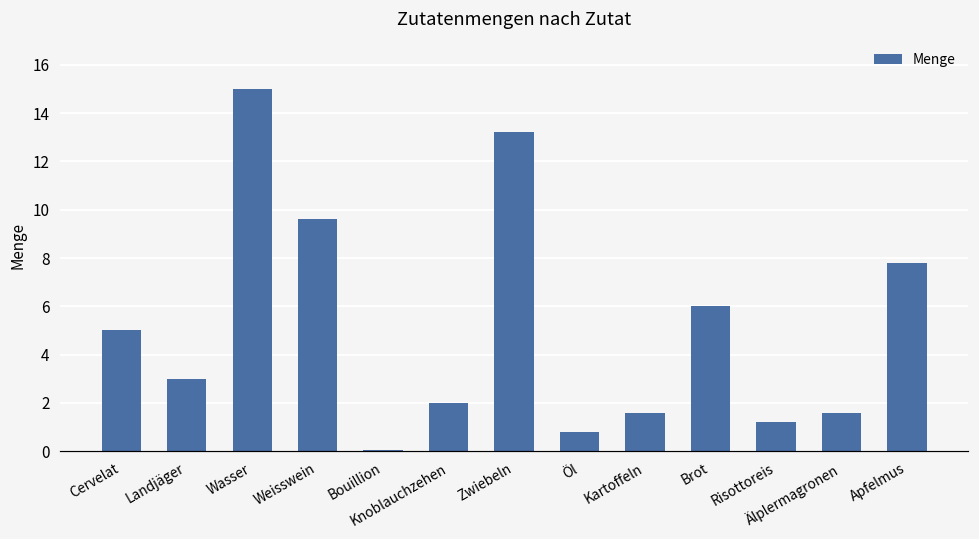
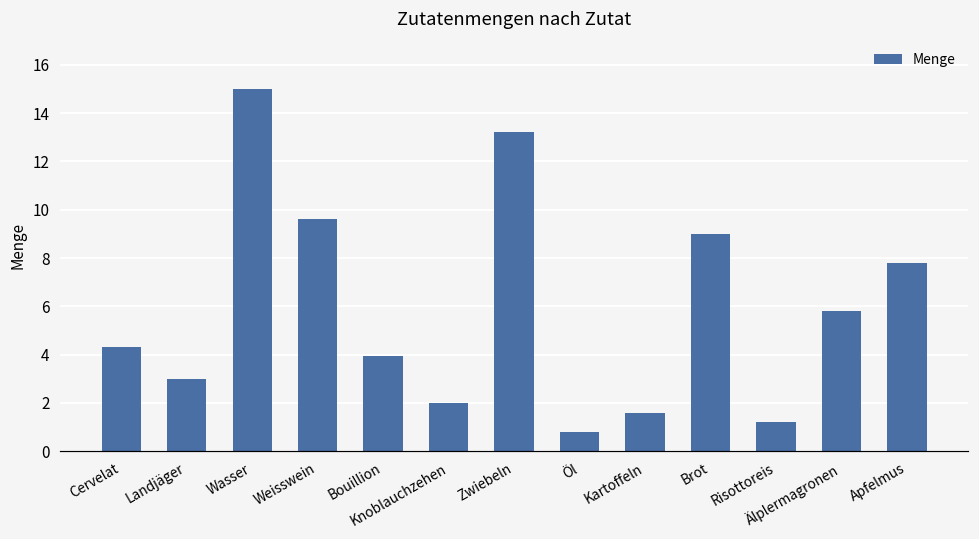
  {
-   "Cervelat": 5.0,
+   "Cervelat": 4.3,
    "Landjäger": 3.0,
    "Wasser": 15.0,
    "Weisswein": 9.6,
-   "Bouillion": 0.1,
+   "Bouillion": 3.9,
    "Knoblauchzehen": 2.0,
    "Zwiebeln": 13.2,
    "Öl": 0.8,
    "Kartoffeln": 1.6,
-   "Brot": 6,
+   "Brot": 9,
    "Risottoreis": 1.2,
-   "Älplermagronen": 1.6,
+   "Älplermagronen": 5.8,
    "Apfelmus": 7.8
  }
